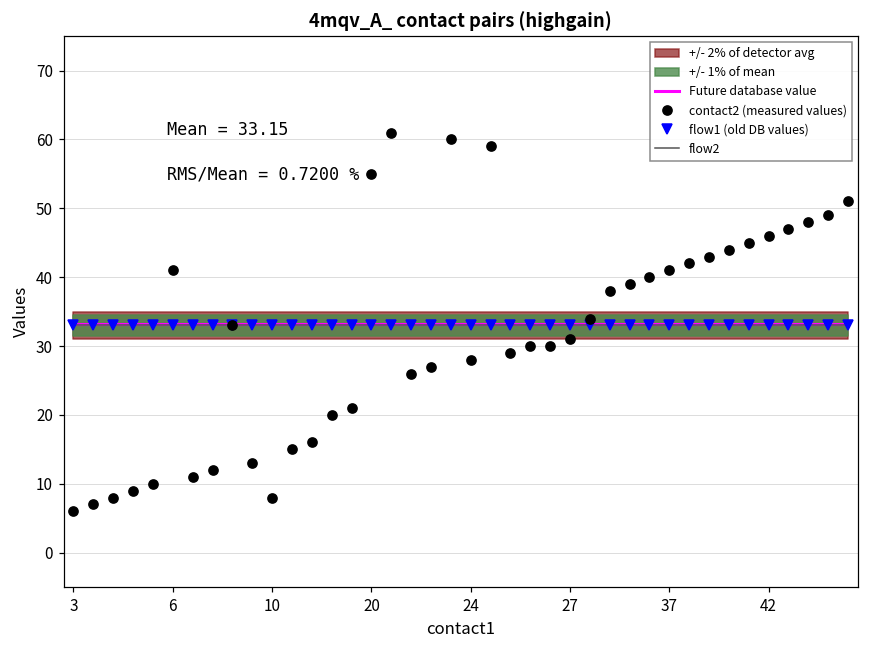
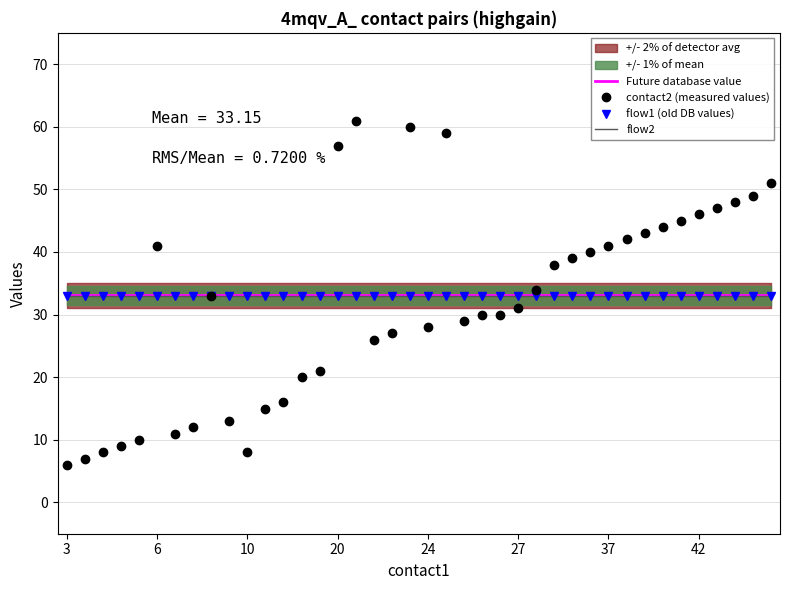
  {
    "+/- 2% of detector avg": {
      "10": 35,
      "20": 35,
      "42": 35
    },
    "contact2 (measured values)": {
      "10": 8,
-     "20": 55,
+     "20": 57,
      "42": 46
    }
  }
